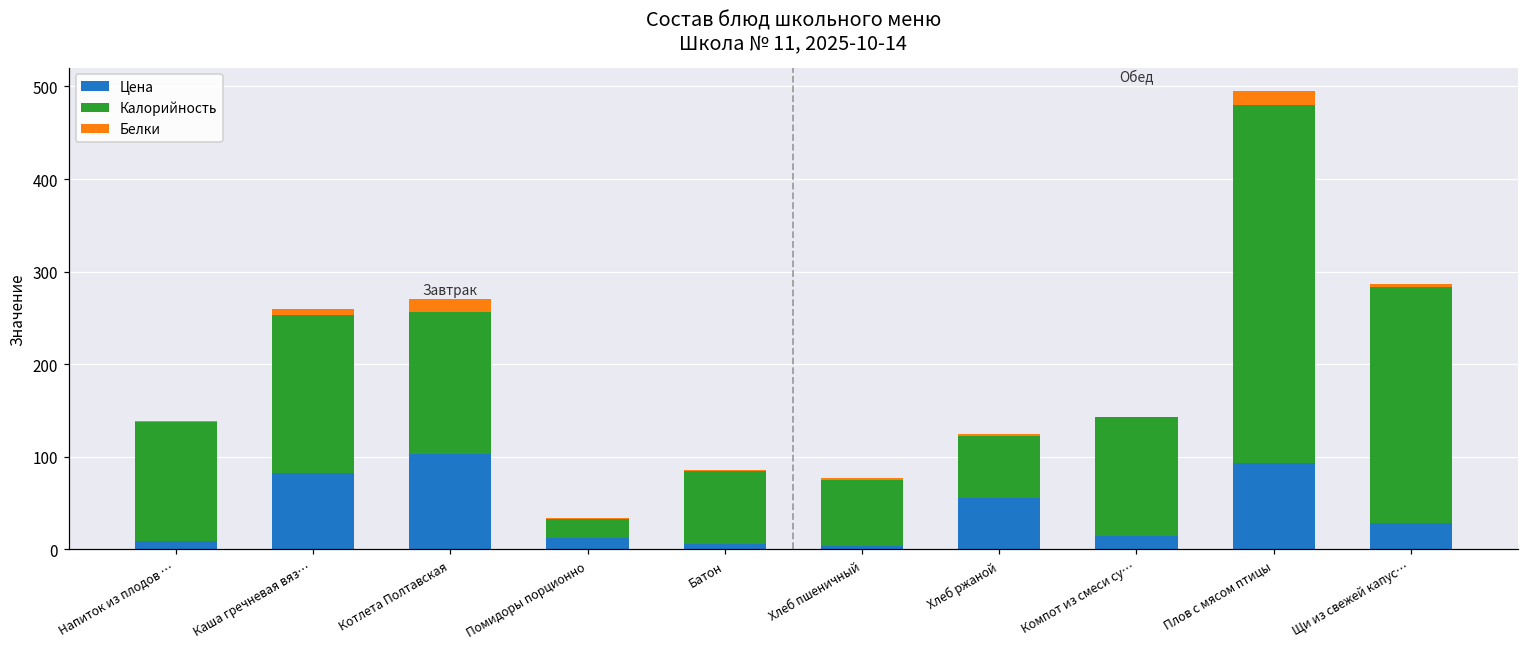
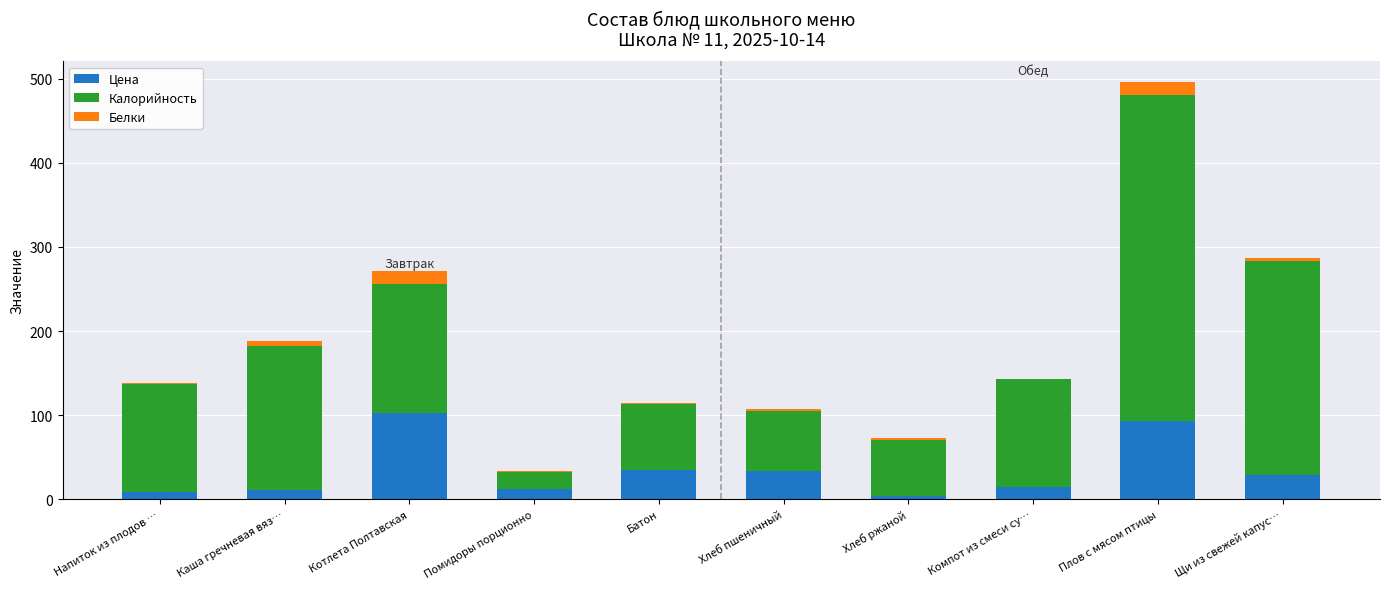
  {
    "Цена": {
      "Напиток из плодов …": 10,
-     "Каша гречневая вяз…": 80,
+     "Каша гречневая вяз…": 10,
      "Котлета Полтавская": 100,
      "Помидоры порционно": 10,
-     "Батон": 10,
-     "Хлеб пшеничный": 0,
-     "Хлеб ржаной": 60,
+     "Батон": 40,
+     "Хлеб пшеничный": 30,
+     "Хлеб ржаной": 0,
      "Компот из смеси су…": 10,
      "Плов с мясом птицы": 90,
      "Щи из свежей капус…": 30
    },
    "Калорийность": {
      "Напиток из плодов …": 130,
      "Каша гречневая вяз…": 170,
      "Котлета Полтавская": 150,
      "Помидоры порционно": 20,
      "Батон": 80,
      "Хлеб пшеничный": 70,
      "Хлеб ржаной": 70,
      "Компот из смеси су…": 130,
      "Плов с мясом птицы": 390,
      "Щи из свежей капус…": 260
    },
    "Белки": {
      "Каша гречневая вяз…": 10,
      "Котлета Полтавская": 10,
      "Плов с мясом птицы": 20
    }
  }
